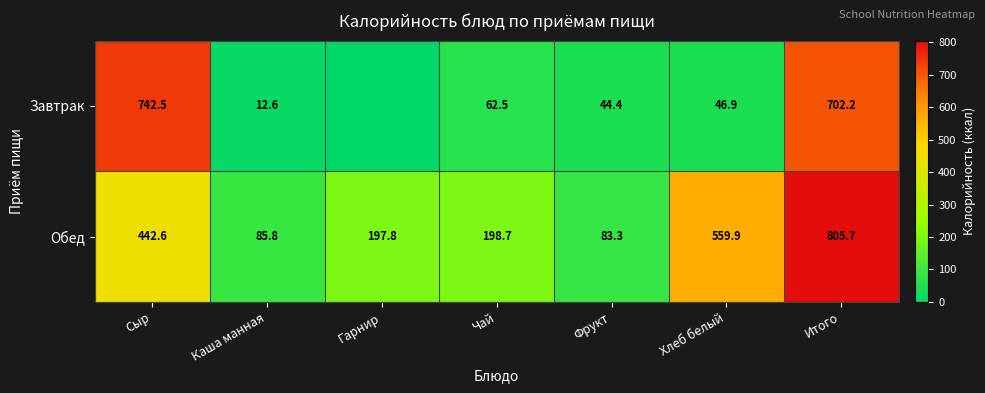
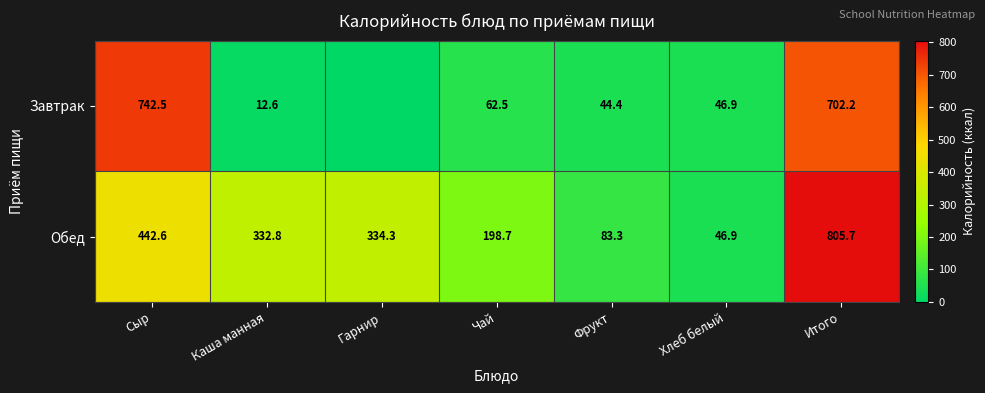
  {
    "Завтрак": {
      "Сыр": 742.5,
      "Каша манная": 12.6,
      "Чай": 62.5,
      "Фрукт": 44.4,
      "Хлеб белый": 46.9,
      "Итого": 702.2
    },
    "Обед": {
      "Сыр": 442.6,
-     "Каша манная": 85.8,
-     "Гарнир": 197.8,
+     "Каша манная": 332.8,
+     "Гарнир": 334.3,
      "Чай": 198.7,
      "Фрукт": 83.3,
-     "Хлеб белый": 559.9,
+     "Хлеб белый": 46.9,
      "Итого": 805.7
    }
  }
